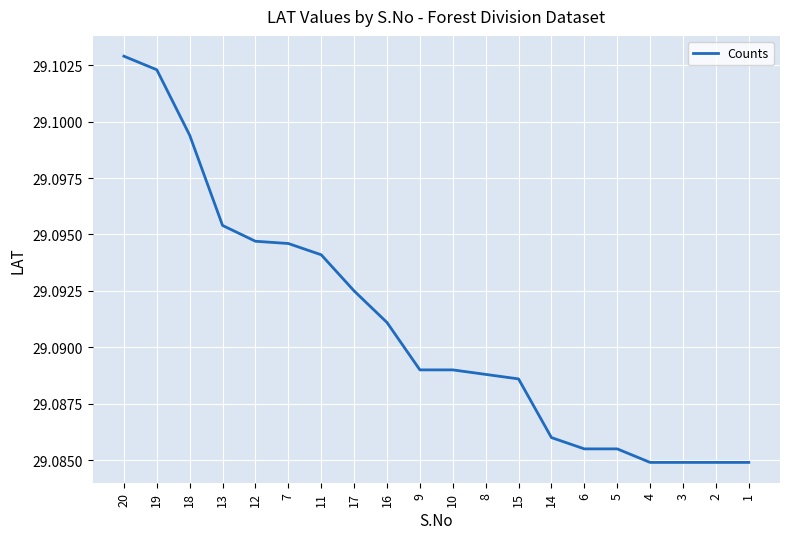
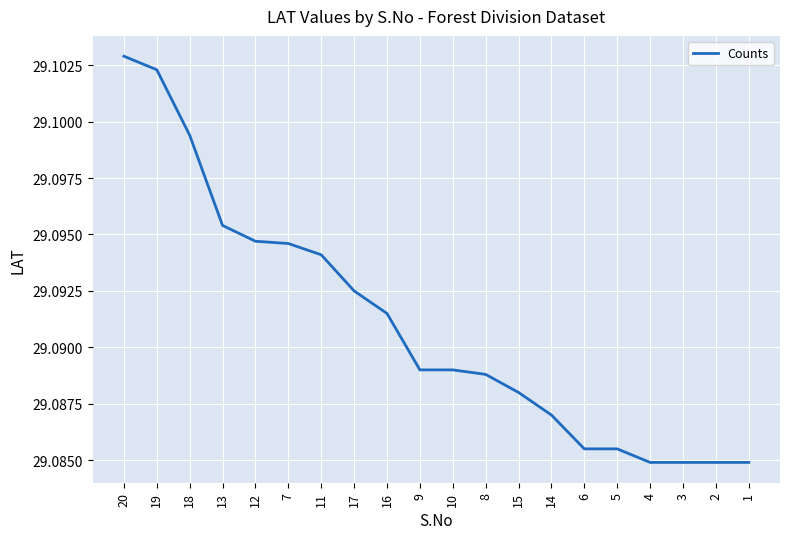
  {
    "20": 29.1029,
    "19": 29.1023,
    "18": 29.0994,
    "13": 29.0954,
    "12": 29.0947,
    "7": 29.0946,
    "11": 29.0941,
    "17": 29.0925,
-   "16": 29.0911,
+   "16": 29.0915,
    "9": 29.0890,
    "10": 29.0890,
    "8": 29.0888,
-   "15": 29.0886,
-   "14": 29.086,
+   "15": 29.0880,
+   "14": 29.087,
    "6": 29.0855,
    "5": 29.0855,
    "4": 29.0849,
    "3": 29.0849,
    "2": 29.0849,
    "1": 29.0849
  }
